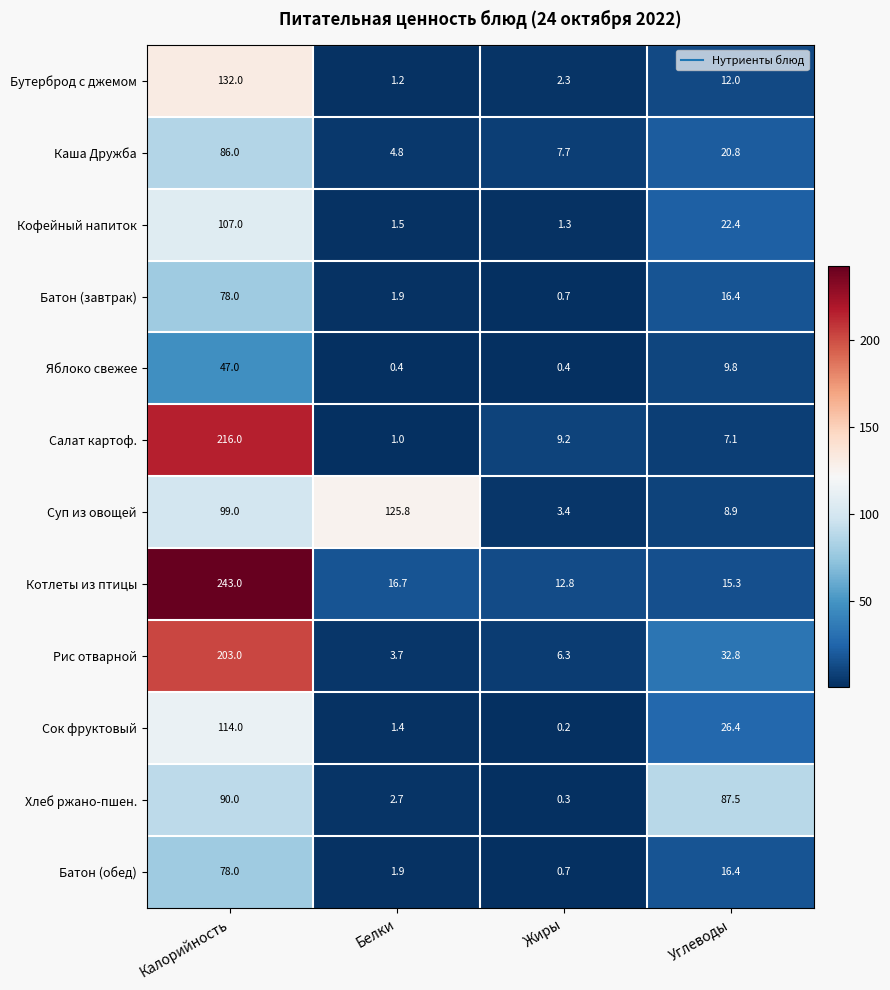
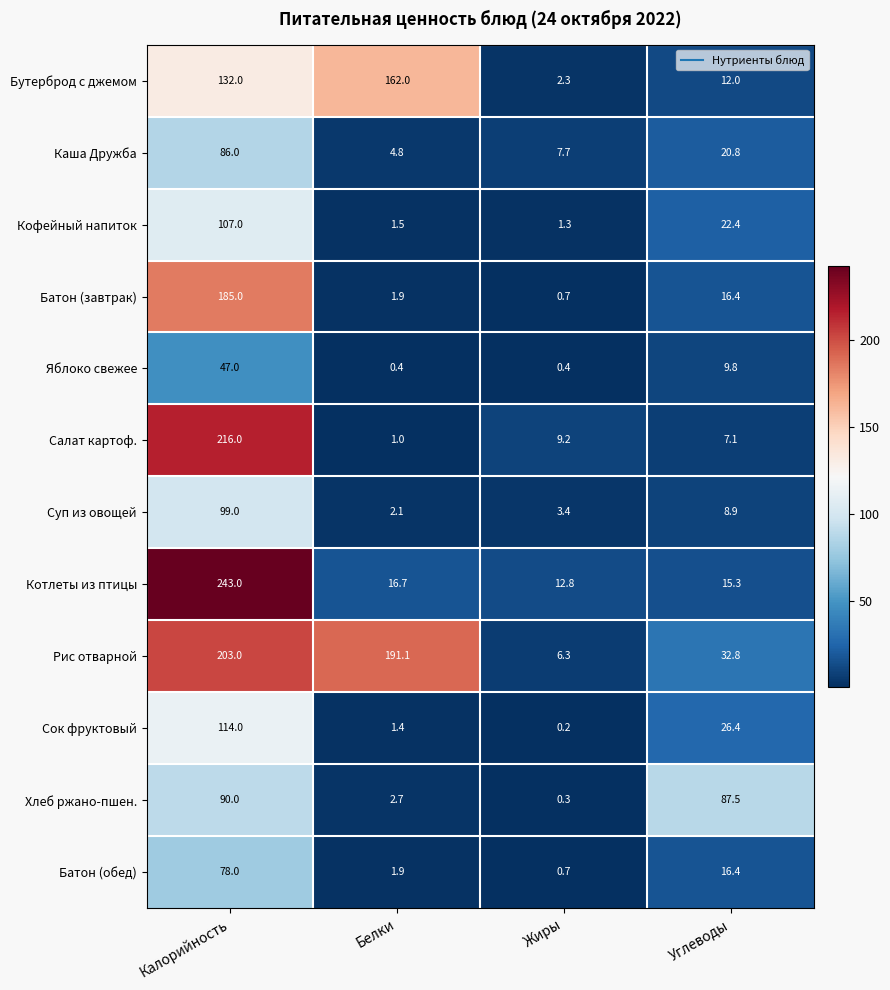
  {
    "Бутерброд с джемом": {
      "Калорийность": 132.0,
-     "Белки": 1.2,
+     "Белки": 162.0,
      "Жиры": 2.3,
      "Углеводы": 12.0
    },
    "Каша Дружба": {
      "Калорийность": 86.0,
      "Белки": 4.8,
      "Жиры": 7.7,
      "Углеводы": 20.8
    },
    "Кофейный напиток": {
      "Калорийность": 107.0,
      "Белки": 1.5,
      "Жиры": 1.3,
      "Углеводы": 22.4
    },
    "Батон (завтрак)": {
-     "Калорийность": 78.0,
+     "Калорийность": 185.0,
      "Белки": 1.9,
      "Жиры": 0.7,
      "Углеводы": 16.4
    },
    "Яблоко свежее": {
      "Калорийность": 47.0,
      "Белки": 0.4,
      "Жиры": 0.4,
      "Углеводы": 9.8
    },
    "Салат картоф.": {
      "Калорийность": 216.0,
      "Белки": 1.0,
      "Жиры": 9.2,
      "Углеводы": 7.1
    },
    "Суп из овощей": {
      "Калорийность": 99.0,
-     "Белки": 125.8,
+     "Белки": 2.1,
      "Жиры": 3.4,
      "Углеводы": 8.9
    },
    "Котлеты из птицы": {
      "Калорийность": 243.0,
      "Белки": 16.7,
      "Жиры": 12.8,
      "Углеводы": 15.3
    },
    "Рис отварной": {
      "Калорийность": 203.0,
-     "Белки": 3.7,
+     "Белки": 191.1,
      "Жиры": 6.3,
      "Углеводы": 32.8
    },
    "Сок фруктовый": {
      "Калорийность": 114.0,
      "Белки": 1.4,
      "Жиры": 0.2,
      "Углеводы": 26.4
    },
    "Хлеб ржано-пшен.": {
      "Калорийность": 90.0,
      "Белки": 2.7,
      "Жиры": 0.3,
      "Углеводы": 87.5
    },
    "Батон (обед)": {
      "Калорийность": 78.0,
      "Белки": 1.9,
      "Жиры": 0.7,
      "Углеводы": 16.4
    }
  }
